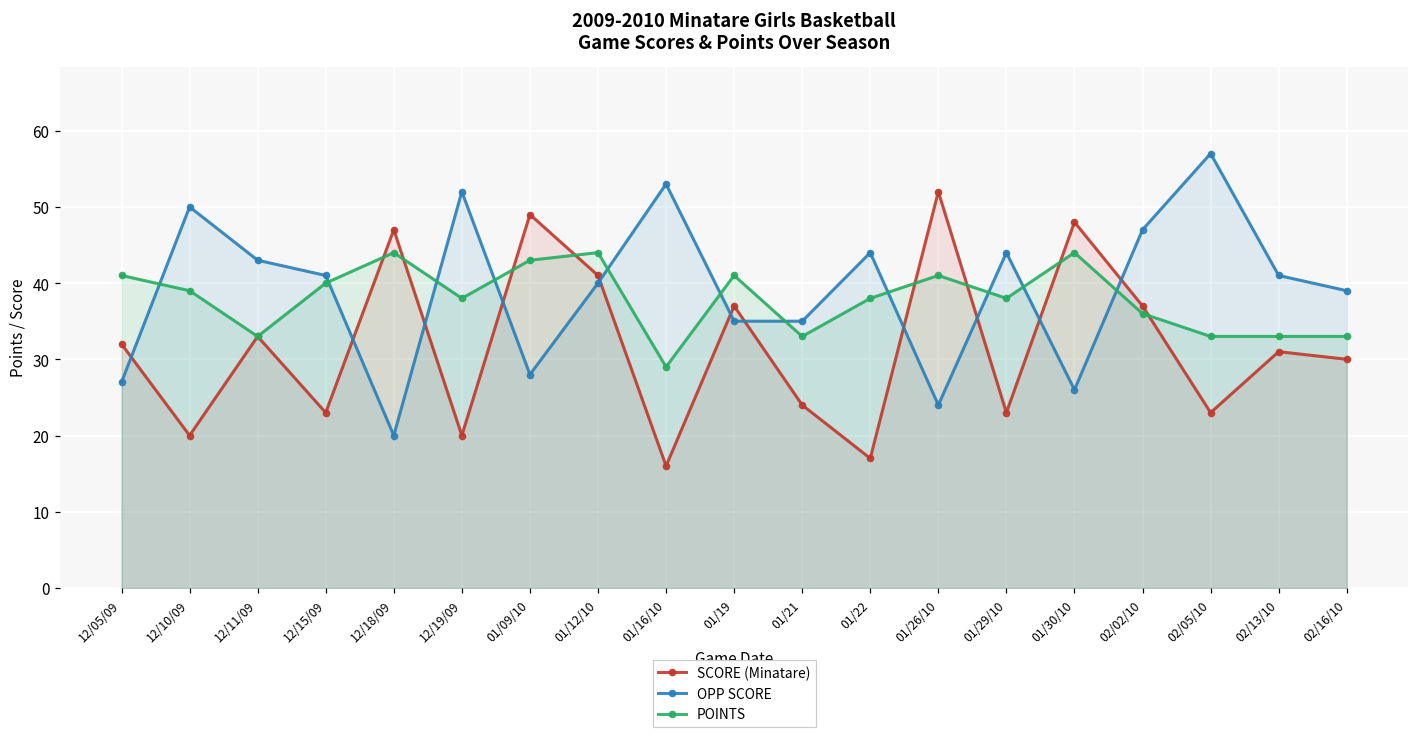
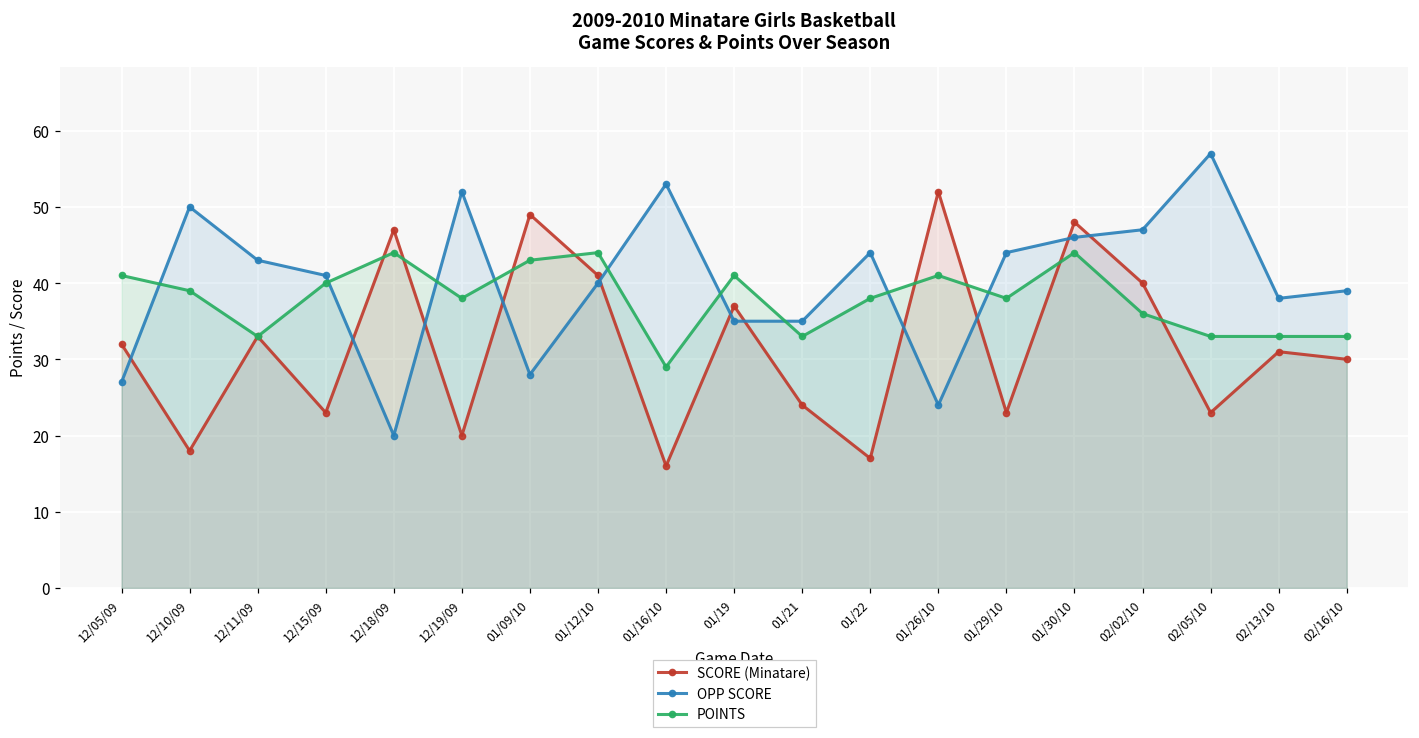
  {
    "SCORE (Minatare)": {
      "12/05/09": 32,
-     "12/10/09": 20,
+     "12/10/09": 18,
      "12/15/09": 23,
      "12/18/09": 47,
      "12/19/09": 20,
      "01/09/10": 49,
      "01/12/10": 41,
      "01/16/10": 16,
      "01/19": 37,
      "01/21": 24,
      "01/22": 17,
      "01/26/10": 52,
      "01/29/10": 23,
      "01/30/10": 48,
-     "02/02/10": 37,
+     "02/02/10": 40,
      "02/05/10": 23,
      "02/13/10": 31,
      "02/16/10": 30
    },
    "OPP SCORE": {
      "12/05/09": 27,
      "12/10/09": 50,
      "12/11/09": 43,
      "12/15/09": 41,
      "12/18/09": 20,
      "12/19/09": 52,
      "01/09/10": 28,
      "01/12/10": 40,
      "01/16/10": 53,
      "01/19": 35,
      "01/21": 35,
      "01/22": 44,
      "01/26/10": 24,
      "01/29/10": 44,
-     "01/30/10": 26,
+     "01/30/10": 46,
      "02/02/10": 47,
      "02/05/10": 57,
-     "02/13/10": 41,
+     "02/13/10": 38,
      "02/16/10": 39
    },
    "POINTS": {
      "12/05/09": 41,
      "12/10/09": 39,
      "12/15/09": 40,
      "12/18/09": 44,
      "12/19/09": 38,
      "01/09/10": 43,
      "01/12/10": 44,
      "01/16/10": 29,
      "01/19": 41,
      "01/21": 33,
      "01/22": 38,
      "01/26/10": 41,
      "01/29/10": 38,
      "01/30/10": 44,
      "02/02/10": 36,
      "02/05/10": 33,
      "02/13/10": 33,
      "02/16/10": 33
    }
  }
